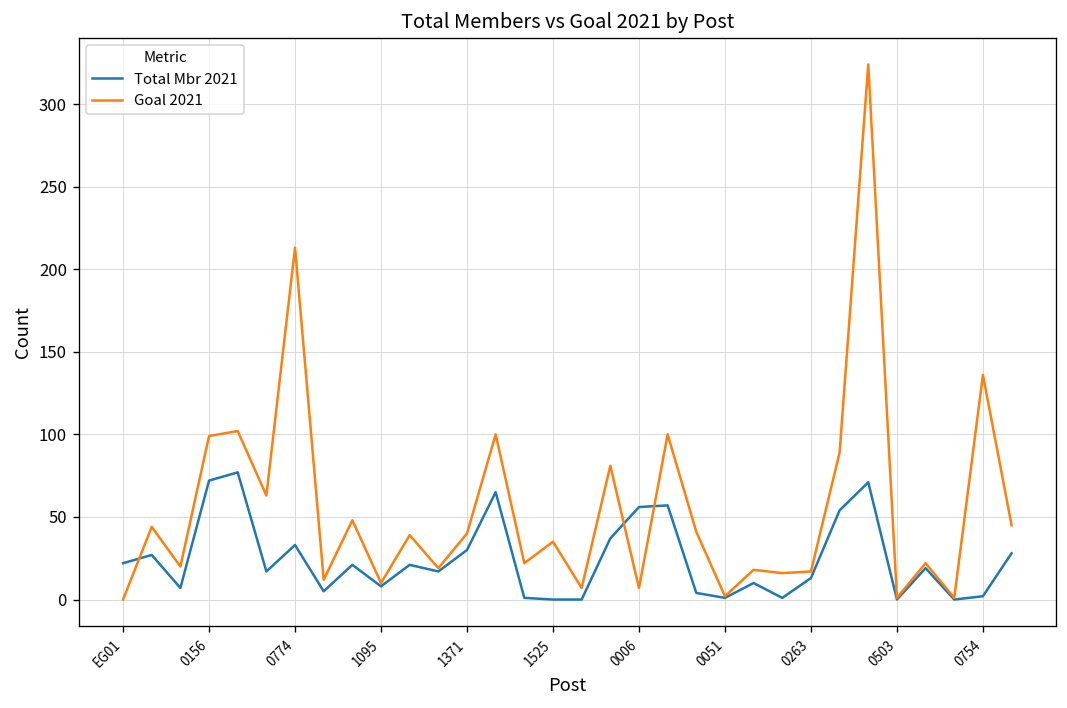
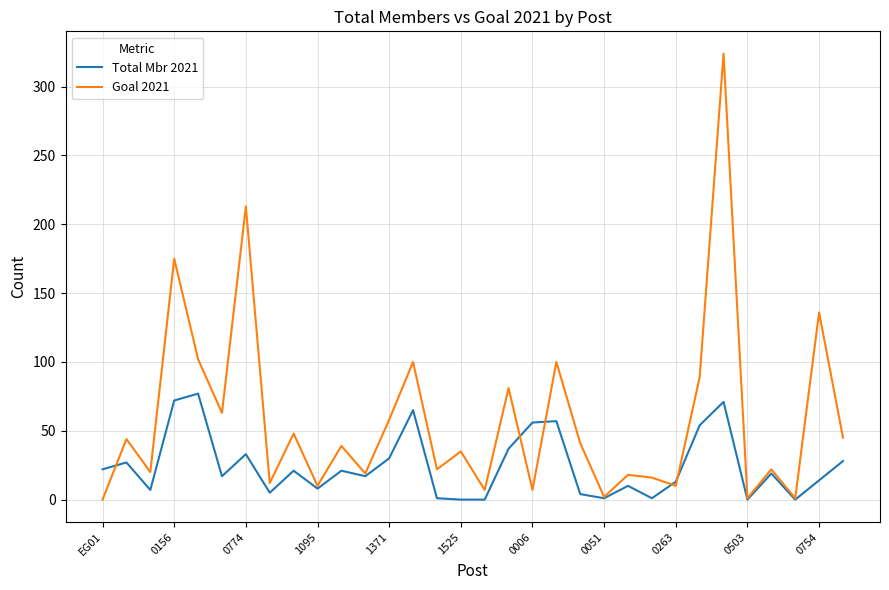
  {
    "Total Mbr 2021": {
      "EG01": 22,
      "0156": 72,
      "0774": 33,
      "1095": 8,
      "1371": 30,
      "1525": 0,
      "0006": 56,
      "0263": 13,
-     "0754": 2
+     "0754": 14
    },
    "Goal 2021": {
      "EG01": 0,
-     "0156": 99,
+     "0156": 175,
      "0774": 213,
      "1095": 10,
-     "1371": 40,
+     "1371": 58,
      "1525": 35,
      "0006": 7,
-     "0263": 17,
+     "0263": 10,
      "0754": 136
    }
  }
